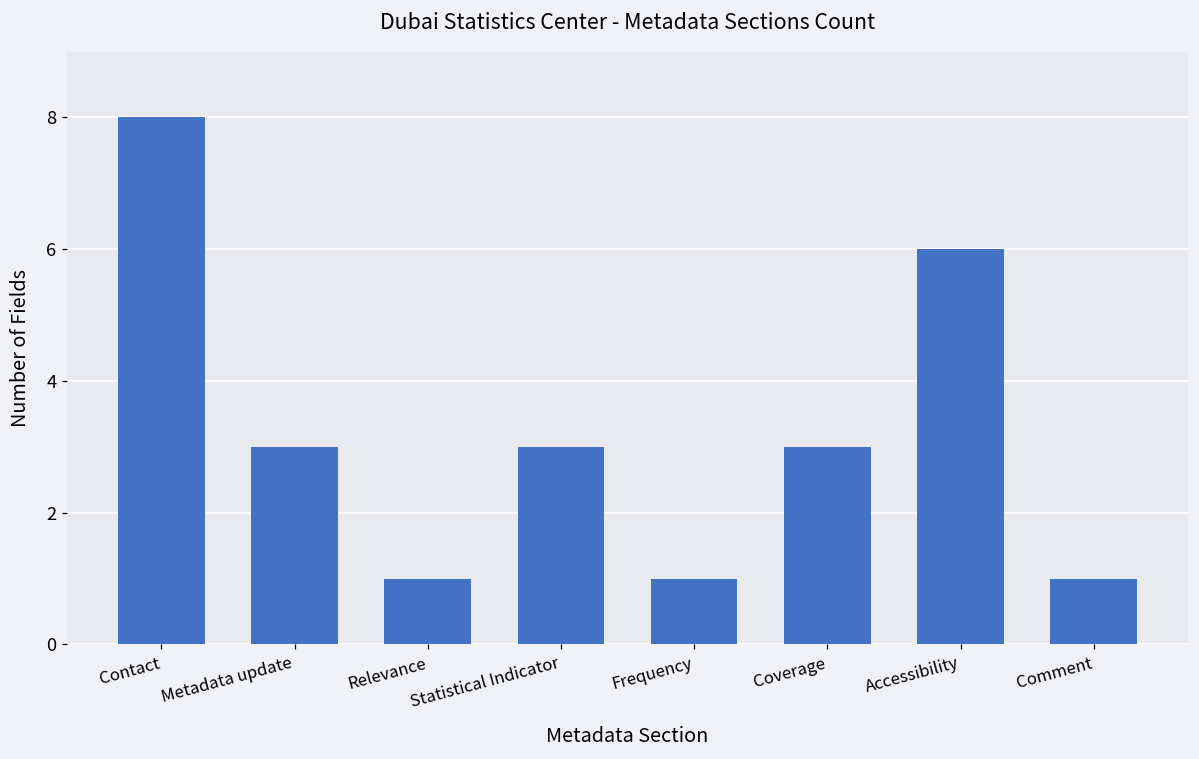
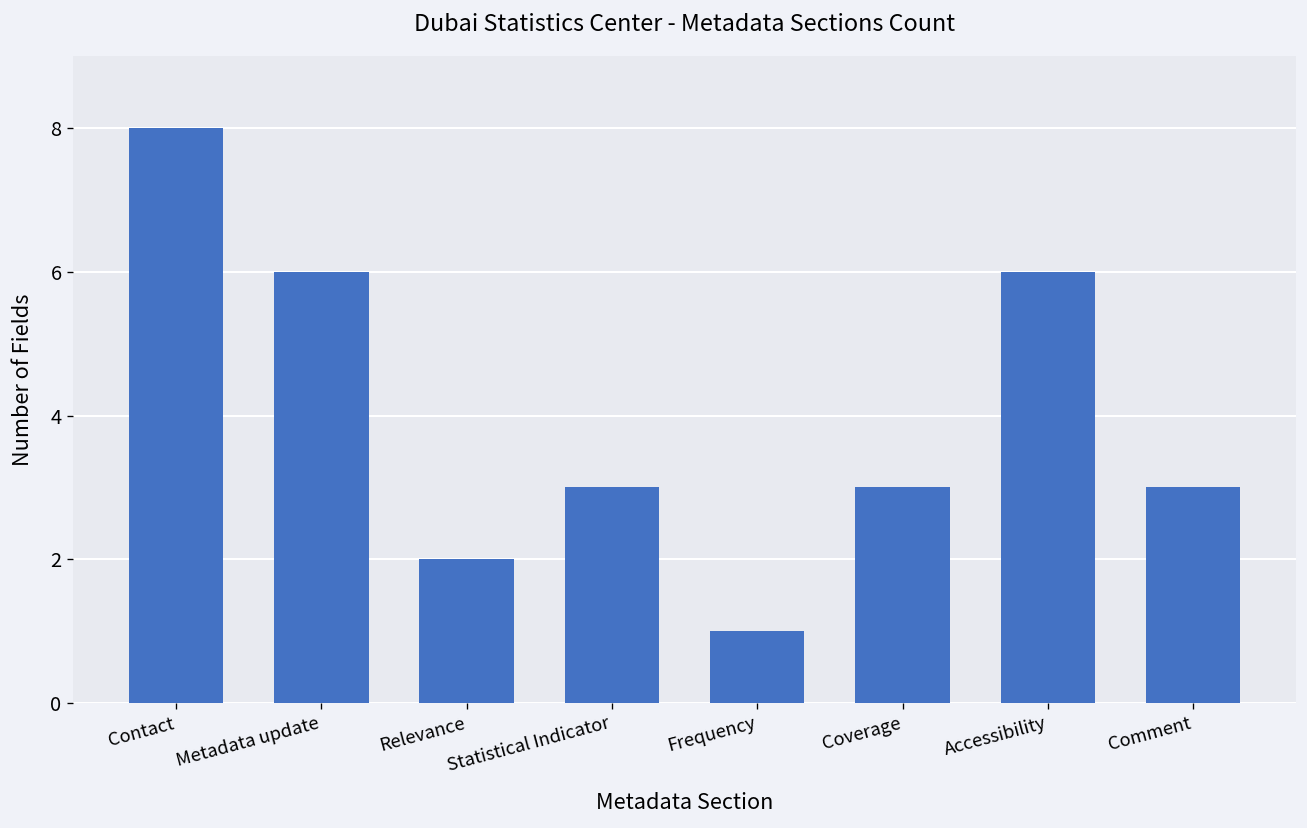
  {
    "Contact": 8,
-   "Metadata update": 3,
-   "Relevance": 1,
+   "Metadata update": 6,
+   "Relevance": 2,
    "Statistical Indicator": 3,
    "Frequency": 1,
    "Coverage": 3,
    "Accessibility": 6,
-   "Comment": 1
+   "Comment": 3
  }
